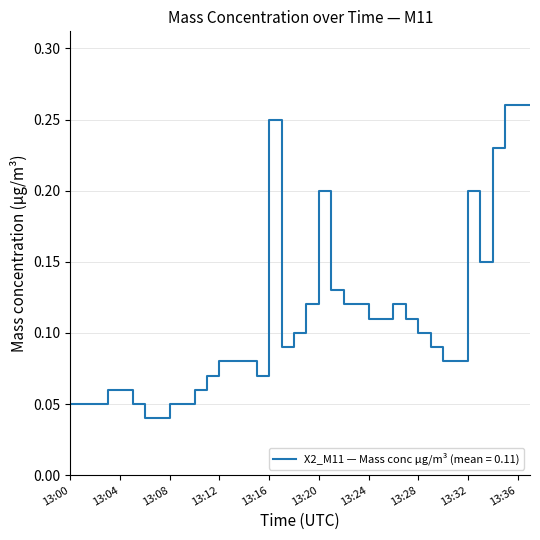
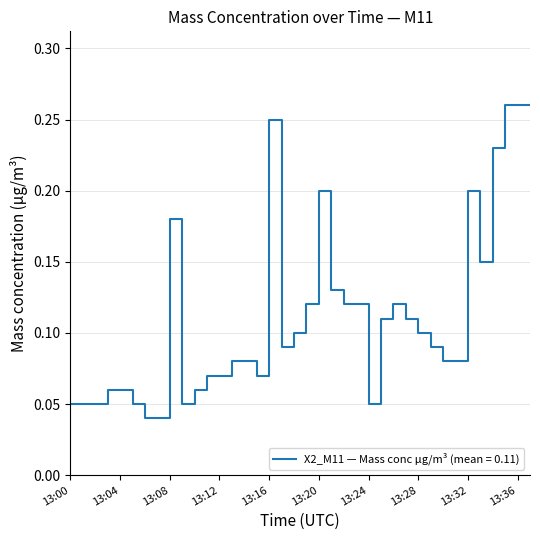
  {
    "13:00": 0.05,
    "13:04": 0.06,
-   "13:08": 0.05,
-   "13:12": 0.08,
+   "13:08": 0.18,
+   "13:12": 0.07,
    "13:16": 0.25,
    "13:20": 0.20,
-   "13:24": 0.11,
+   "13:24": 0.05,
    "13:28": 0.10,
    "13:32": 0.20,
    "13:36": 0.26
  }
